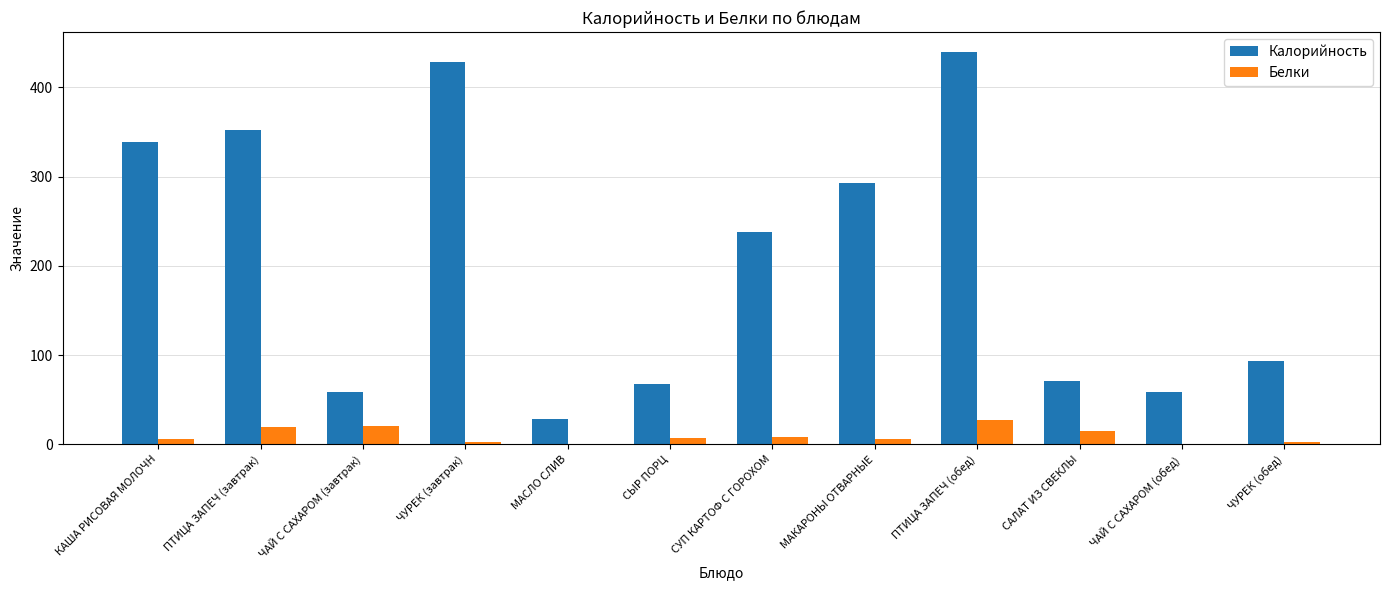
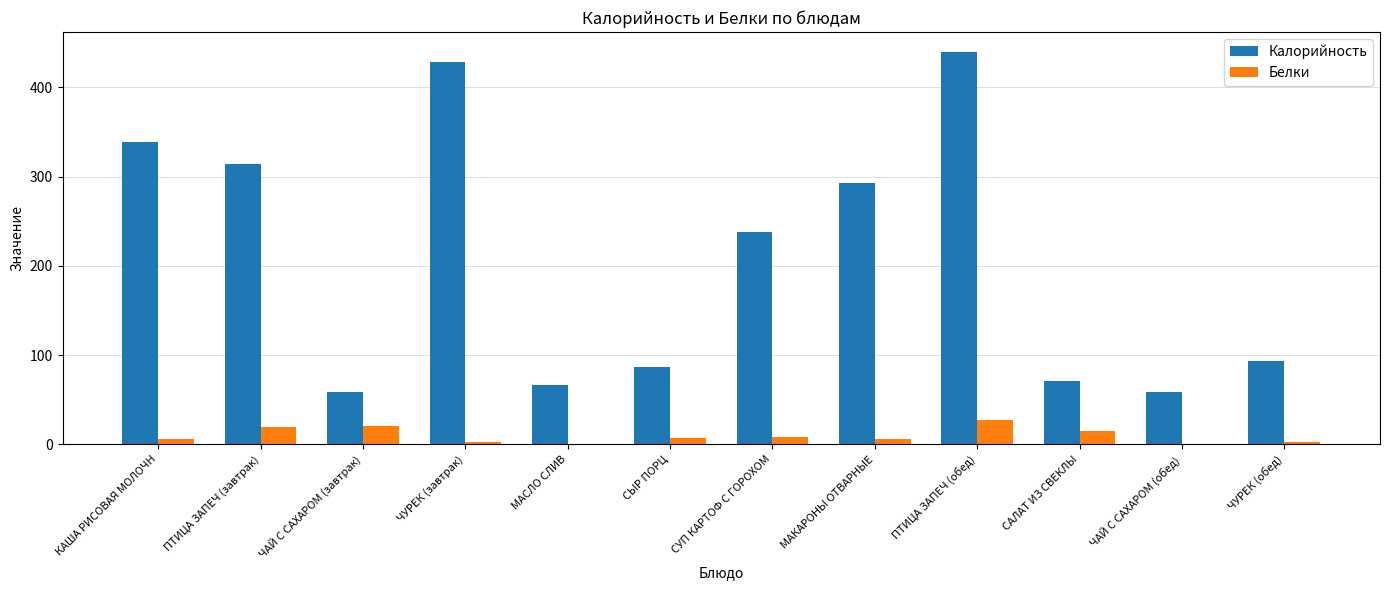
  {
    "Калорийность": {
      "КАША РИСОВАЯ МОЛОЧН": 340,
-     "ПТИЦА ЗАПЕЧ (завтрак)": 350,
+     "ПТИЦА ЗАПЕЧ (завтрак)": 310,
      "ЧАЙ С САХАРОМ (завтрак)": 60,
      "ЧУРЕК (завтрак)": 430,
-     "МАСЛО СЛИВ": 30,
-     "СЫР ПОРЦ": 70,
+     "МАСЛО СЛИВ": 70,
+     "СЫР ПОРЦ": 90,
      "СУП КАРТОФ С ГОРОХОМ": 240,
      "МАКАРОНЫ ОТВАРНЫЕ": 290,
      "ПТИЦА ЗАПЕЧ (обед)": 440,
      "САЛАТ ИЗ СВЕКЛЫ": 70,
      "ЧАЙ С САХАРОМ (обед)": 60,
      "ЧУРЕК (обед)": 90
    },
    "Белки": {
      "КАША РИСОВАЯ МОЛОЧН": 10,
      "ПТИЦА ЗАПЕЧ (завтрак)": 20,
      "ЧАЙ С САХАРОМ (завтрак)": 20,
      "ЧУРЕК (завтрак)": 0,
      "СЫР ПОРЦ": 10,
      "СУП КАРТОФ С ГОРОХОМ": 10,
      "МАКАРОНЫ ОТВАРНЫЕ": 10,
      "ПТИЦА ЗАПЕЧ (обед)": 30,
      "САЛАТ ИЗ СВЕКЛЫ": 20,
      "ЧУРЕК (обед)": 0
    }
  }
